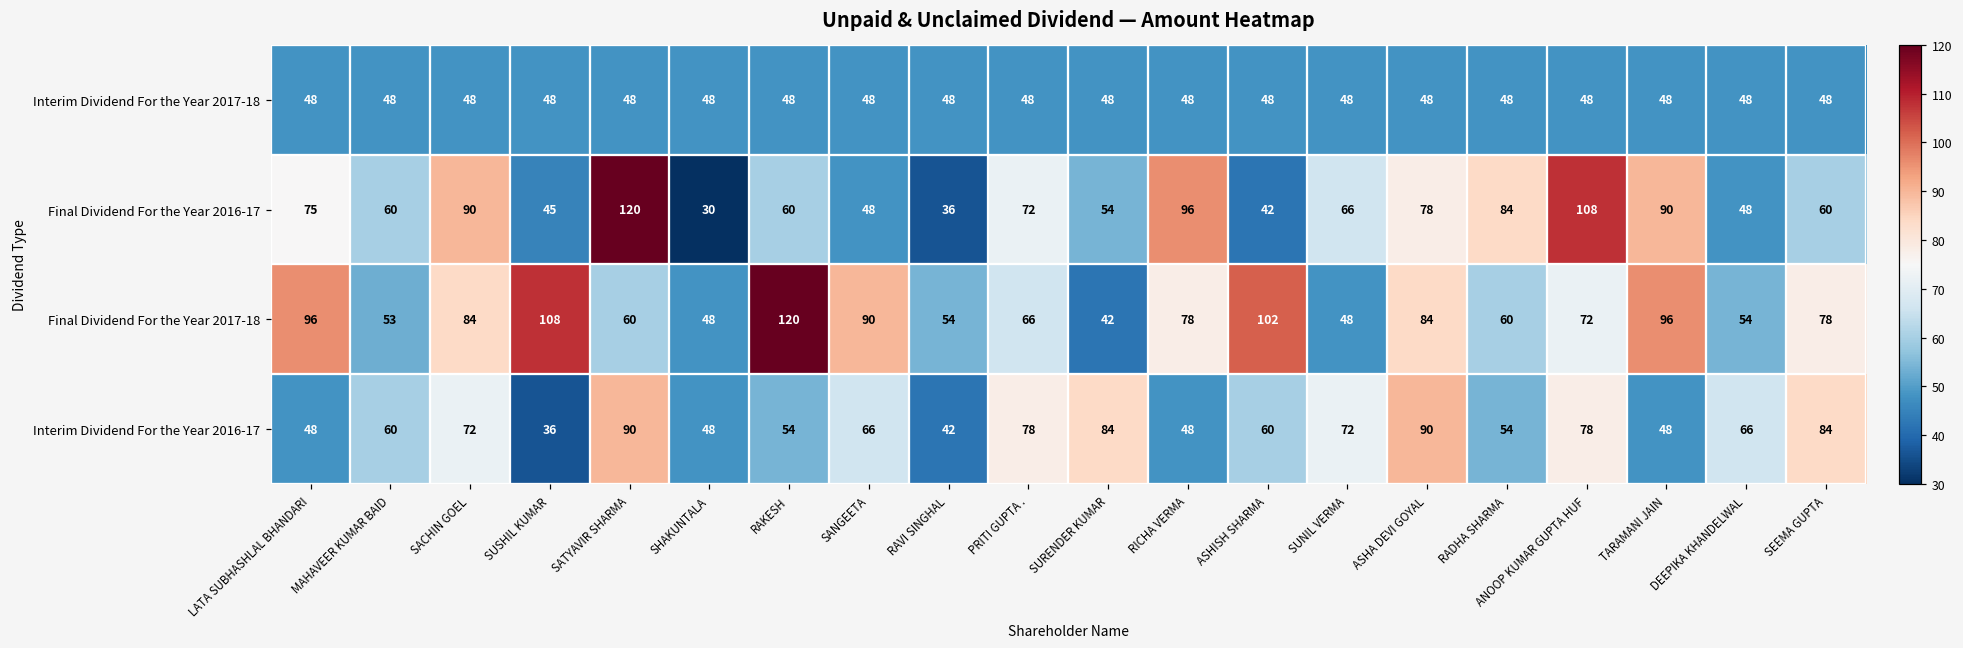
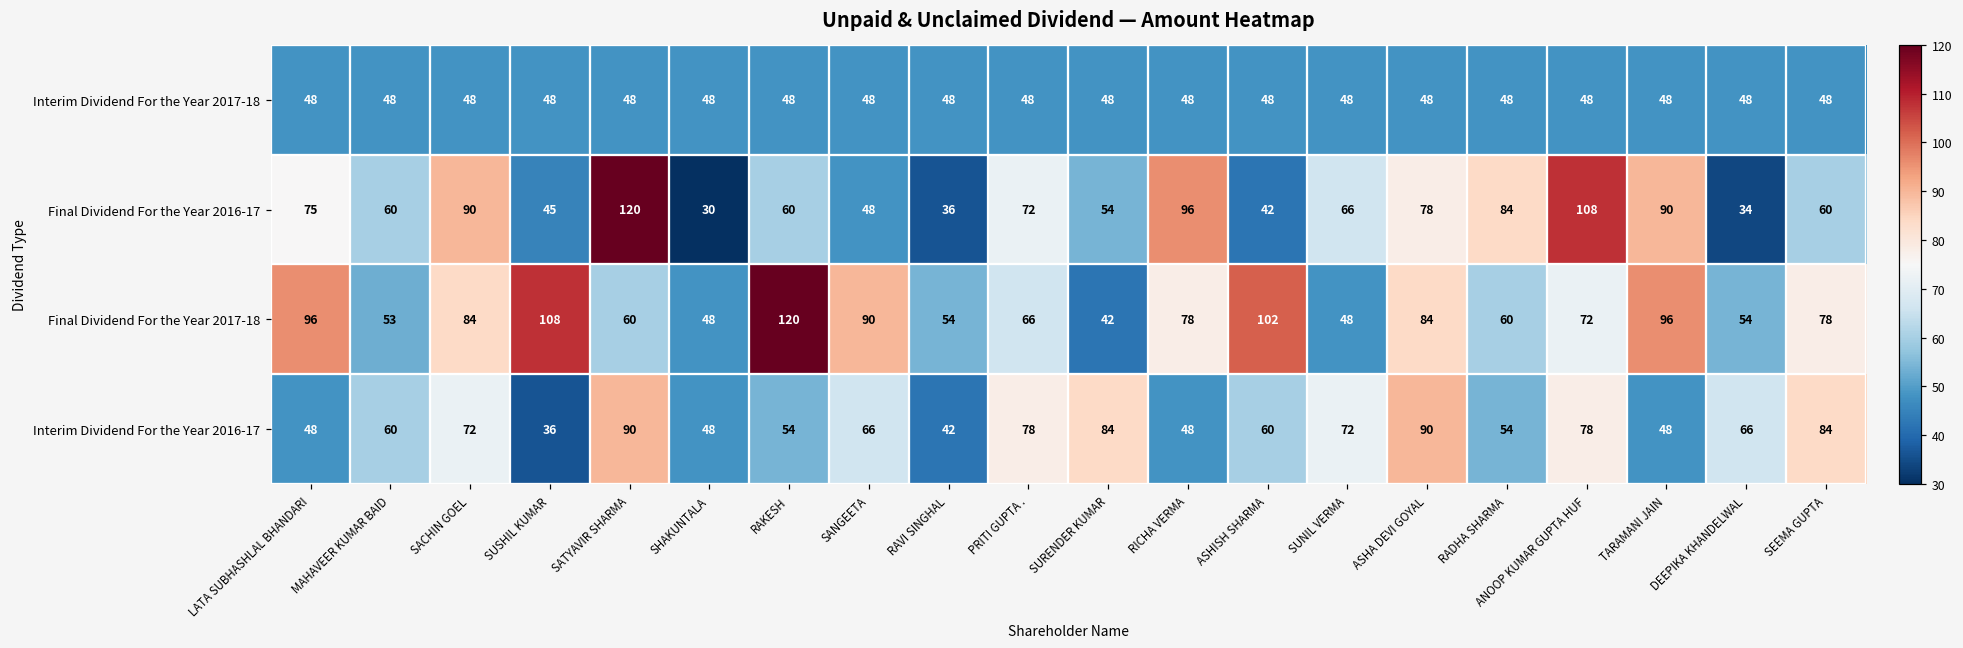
  {
    "Interim Dividend For the Year 2017-18": {
      "LATA SUBHASHLAL BHANDARI": 48,
      "MAHAVEER KUMAR BAID": 48,
      "SACHIN GOEL": 48,
      "SUSHIL KUMAR": 48,
      "SATYAVIR SHARMA": 48,
      "SHAKUNTALA": 48,
      "RAKESH": 48,
      "SANGEETA": 48,
      "RAVI SINGHAL": 48,
      "PRITI GUPTA .": 48,
      "SURENDER KUMAR": 48,
      "RICHA VERMA": 48,
      "ASHISH SHARMA": 48,
      "SUNIL VERMA": 48,
      "ASHA DEVI GOYAL": 48,
      "RADHA SHARMA": 48,
      "ANOOP KUMAR GUPTA HUF": 48,
      "TARAMANI JAIN": 48,
      "DEEPIKA KHANDELWAL": 48,
      "SEEMA GUPTA": 48
    },
    "Final Dividend For the Year 2016-17": {
      "LATA SUBHASHLAL BHANDARI": 75,
      "MAHAVEER KUMAR BAID": 60,
      "SACHIN GOEL": 90,
      "SUSHIL KUMAR": 45,
      "SATYAVIR SHARMA": 120,
      "SHAKUNTALA": 30,
      "RAKESH": 60,
      "SANGEETA": 48,
      "RAVI SINGHAL": 36,
      "PRITI GUPTA .": 72,
      "SURENDER KUMAR": 54,
      "RICHA VERMA": 96,
      "ASHISH SHARMA": 42,
      "SUNIL VERMA": 66,
      "ASHA DEVI GOYAL": 78,
      "RADHA SHARMA": 84,
      "ANOOP KUMAR GUPTA HUF": 108,
      "TARAMANI JAIN": 90,
-     "DEEPIKA KHANDELWAL": 48,
+     "DEEPIKA KHANDELWAL": 34,
      "SEEMA GUPTA": 60
    },
    "Final Dividend For the Year 2017-18": {
      "LATA SUBHASHLAL BHANDARI": 96,
      "MAHAVEER KUMAR BAID": 53,
      "SACHIN GOEL": 84,
      "SUSHIL KUMAR": 108,
      "SATYAVIR SHARMA": 60,
      "SHAKUNTALA": 48,
      "RAKESH": 120,
      "SANGEETA": 90,
      "RAVI SINGHAL": 54,
      "PRITI GUPTA .": 66,
      "SURENDER KUMAR": 42,
      "RICHA VERMA": 78,
      "ASHISH SHARMA": 102,
      "SUNIL VERMA": 48,
      "ASHA DEVI GOYAL": 84,
      "RADHA SHARMA": 60,
      "ANOOP KUMAR GUPTA HUF": 72,
      "TARAMANI JAIN": 96,
      "DEEPIKA KHANDELWAL": 54,
      "SEEMA GUPTA": 78
    },
    "Interim Dividend For the Year 2016-17": {
      "LATA SUBHASHLAL BHANDARI": 48,
      "MAHAVEER KUMAR BAID": 60,
      "SACHIN GOEL": 72,
      "SUSHIL KUMAR": 36,
      "SATYAVIR SHARMA": 90,
      "SHAKUNTALA": 48,
      "RAKESH": 54,
      "SANGEETA": 66,
      "RAVI SINGHAL": 42,
      "PRITI GUPTA .": 78,
      "SURENDER KUMAR": 84,
      "RICHA VERMA": 48,
      "ASHISH SHARMA": 60,
      "SUNIL VERMA": 72,
      "ASHA DEVI GOYAL": 90,
      "RADHA SHARMA": 54,
      "ANOOP KUMAR GUPTA HUF": 78,
      "TARAMANI JAIN": 48,
      "DEEPIKA KHANDELWAL": 66,
      "SEEMA GUPTA": 84
    }
  }
